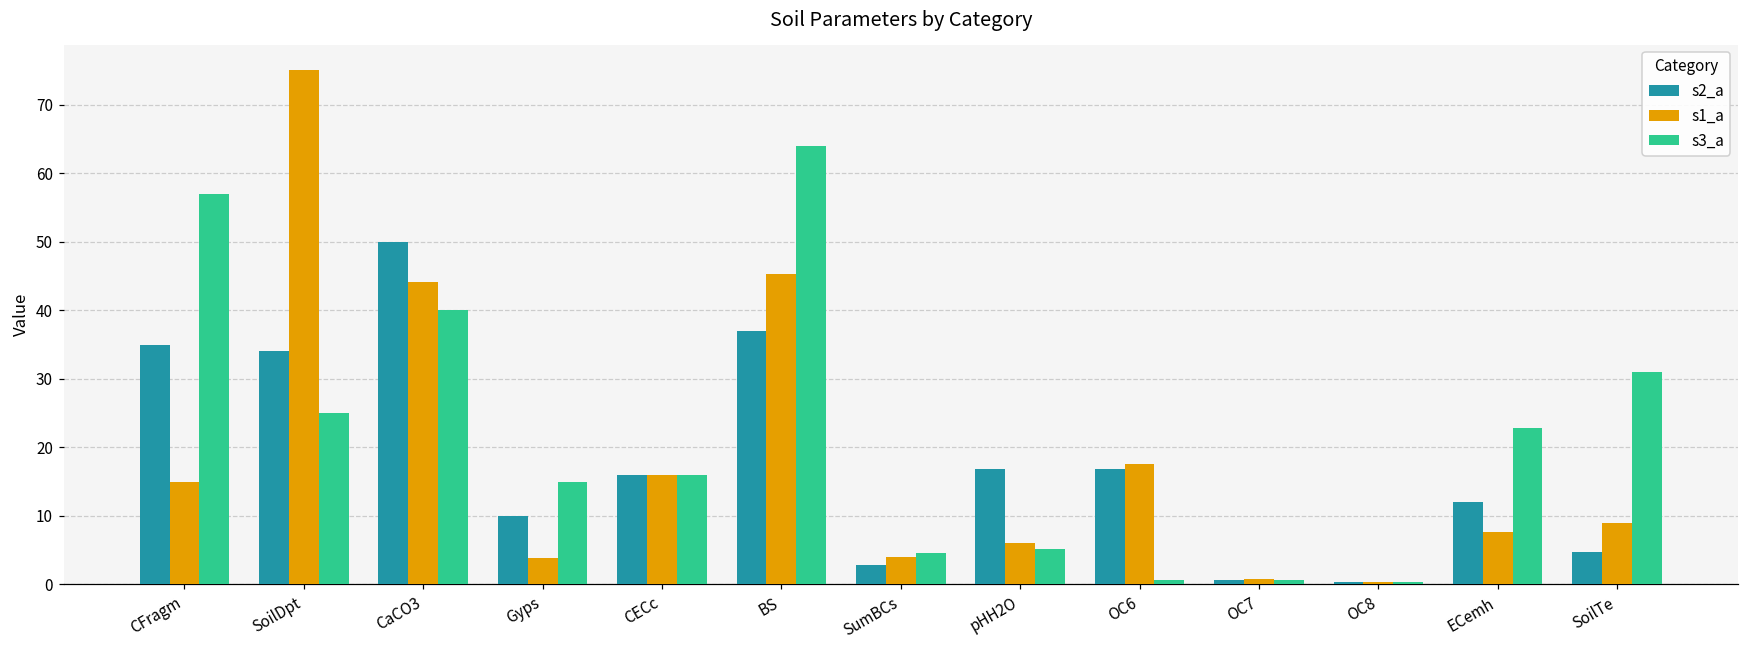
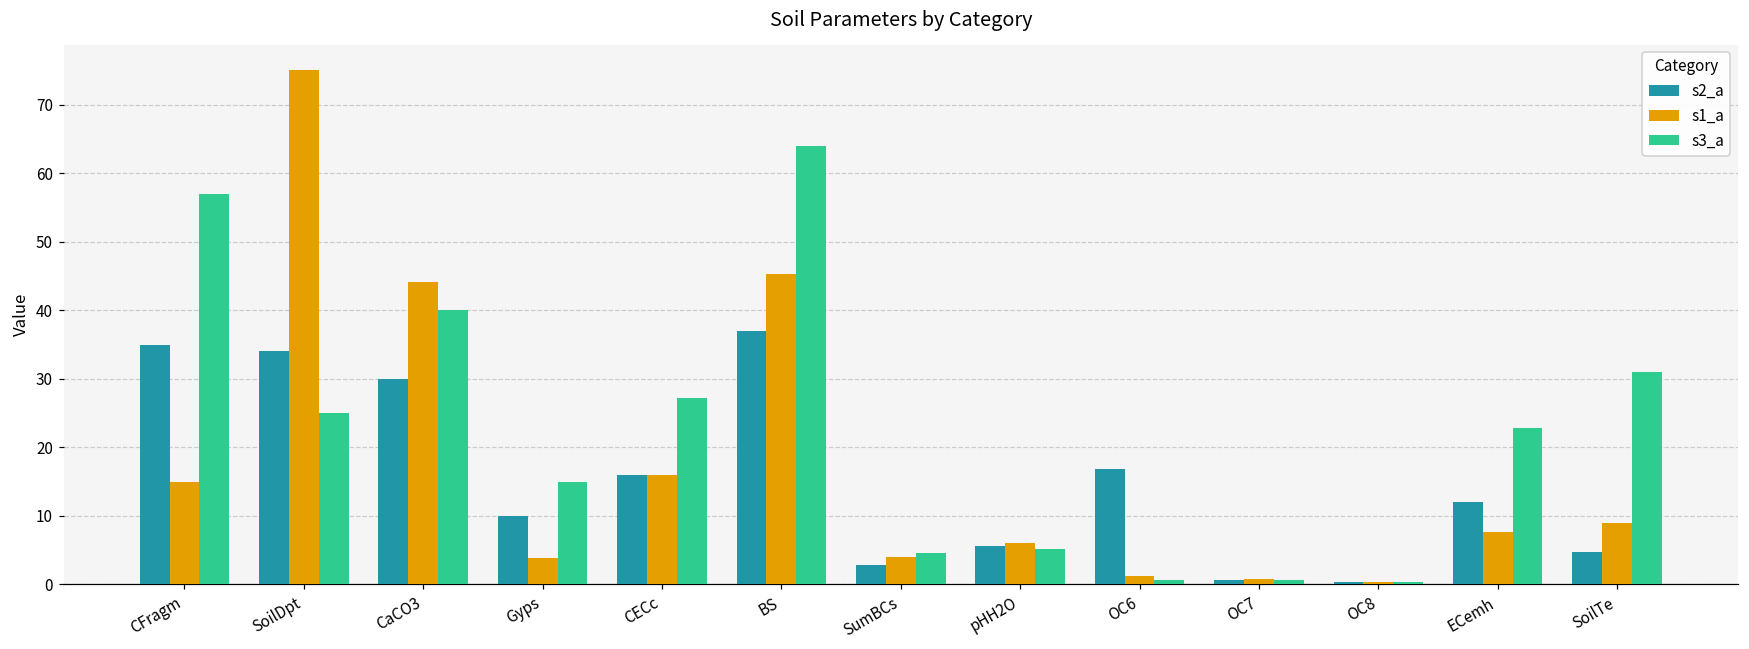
  {
    "s2_a": {
      "CFragm": 35,
      "SoilDpt": 34,
-     "CaCO3": 50,
+     "CaCO3": 30,
      "Gyps": 10,
      "CECc": 16,
      "BS": 37,
      "SumBCs": 3,
-     "pHH2O": 17,
+     "pHH2O": 6,
      "OC6": 17,
      "OC7": 1,
      "ECemh": 12,
      "SoilTe": 5
    },
    "s1_a": {
      "CFragm": 15,
      "SoilDpt": 75,
      "CaCO3": 44,
      "Gyps": 4,
      "CECc": 16,
      "BS": 45,
      "SumBCs": 4,
      "pHH2O": 6,
-     "OC6": 18,
+     "OC6": 1,
      "OC7": 1,
      "ECemh": 8,
      "SoilTe": 9
    },
    "s3_a": {
      "CFragm": 57,
      "SoilDpt": 25,
      "CaCO3": 40,
      "Gyps": 15,
-     "CECc": 16,
+     "CECc": 27,
      "BS": 64,
      "SumBCs": 5,
      "pHH2O": 5,
      "OC6": 1,
      "OC7": 1,
      "ECemh": 23,
      "SoilTe": 31
    }
  }
